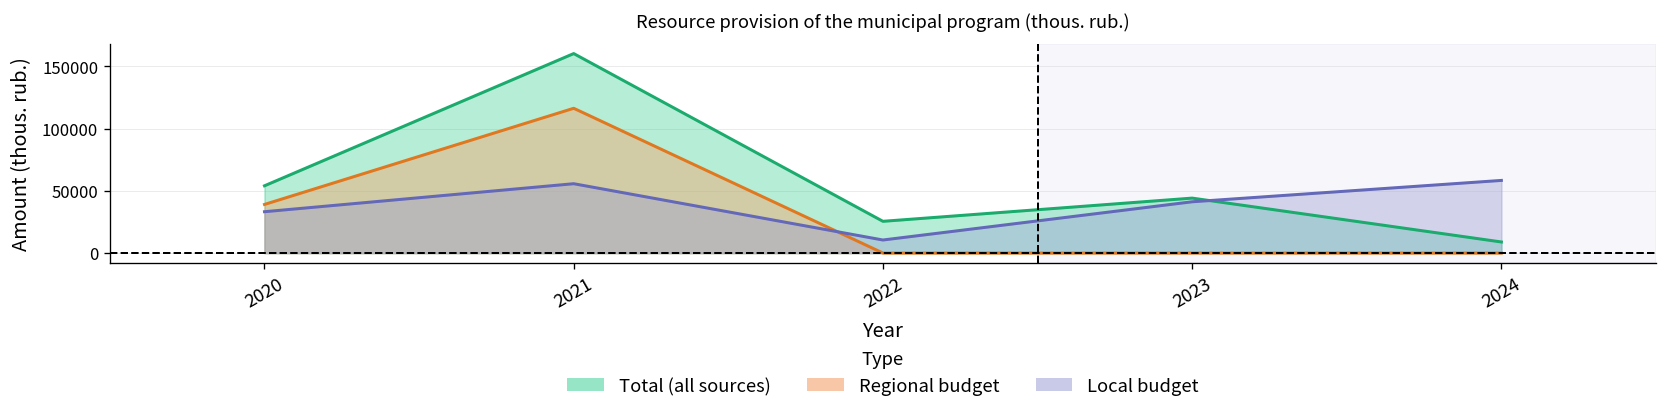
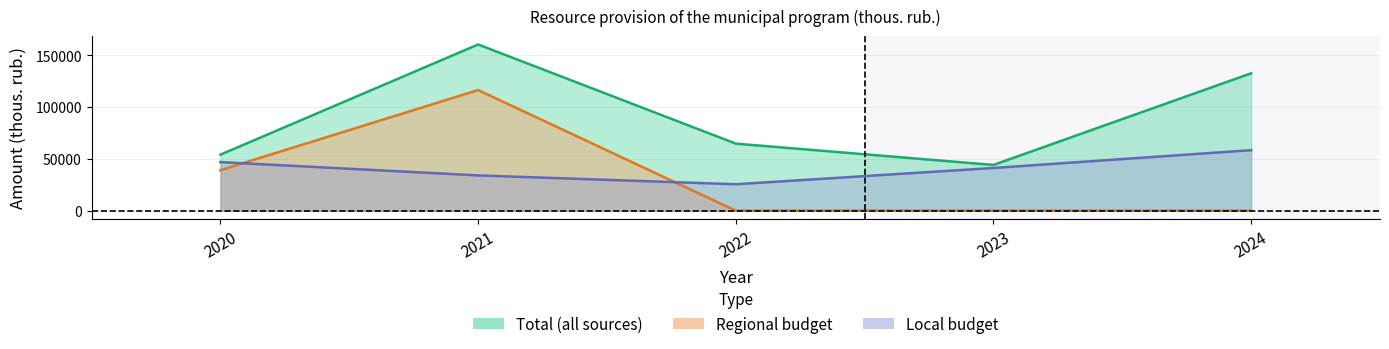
  {
    "Total (all sources)": {
      "2020": 54000,
      "2021": 160000,
-     "2022": 25000,
+     "2022": 65000,
      "2023": 44000,
-     "2024": 9000
+     "2024": 132000
    },
    "Regional budget": {
      "2020": 39000,
      "2021": 116000,
      "2022": 0,
      "2023": 0,
      "2024": 0
    },
    "Local budget": {
-     "2020": 33000,
-     "2021": 56000,
-     "2022": 10000,
+     "2020": 47000,
+     "2021": 34000,
+     "2022": 25000,
      "2023": 41000,
      "2024": 58000
    }
  }
